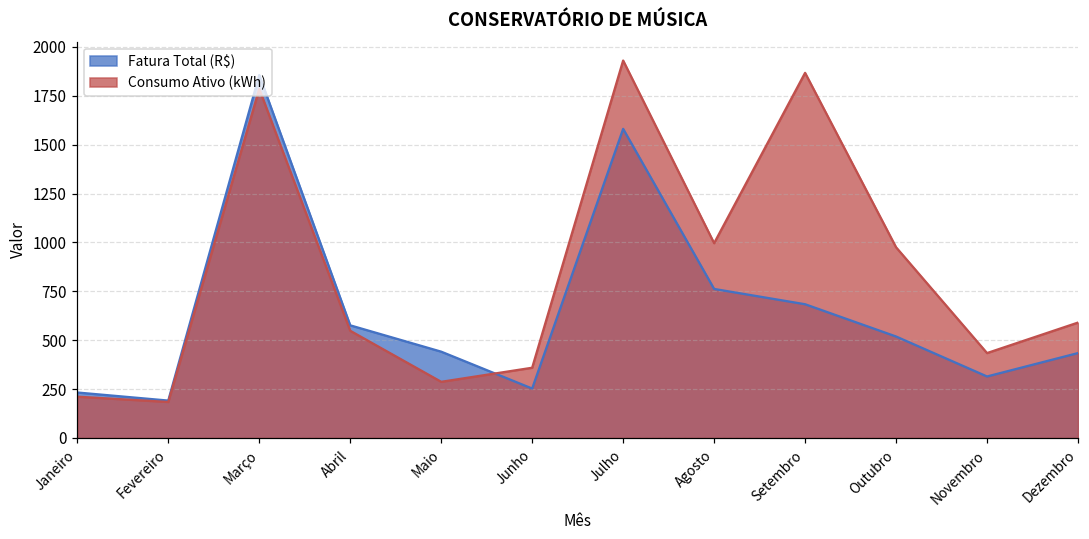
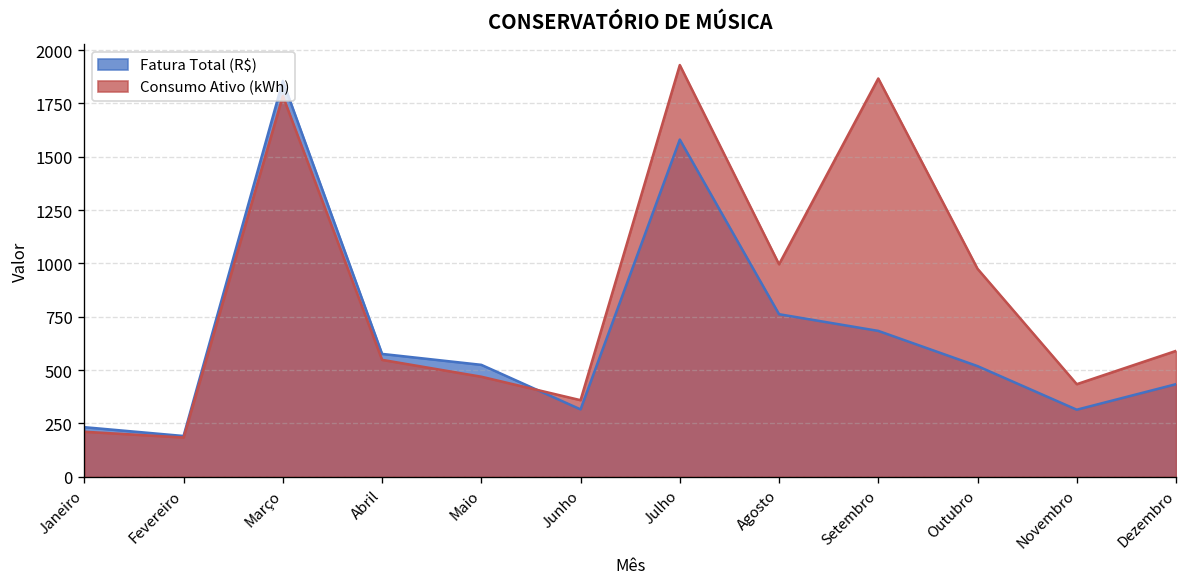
  {
    "Fatura Total (R$)": {
      "Janeiro": 230,
      "Abril": 580,
-     "Maio": 440,
-     "Junho": 250,
+     "Maio": 520,
+     "Junho": 320,
      "Julho": 1580,
      "Agosto": 760,
      "Setembro": 680,
      "Outubro": 520,
      "Novembro": 310,
      "Dezembro": 430
    },
    "Consumo Ativo (kWh)": {
      "Janeiro": 210,
      "Abril": 550,
-     "Maio": 290,
+     "Maio": 470,
      "Junho": 360,
      "Julho": 1930,
      "Agosto": 1000,
      "Setembro": 1870,
      "Outubro": 980,
      "Novembro": 430,
      "Dezembro": 590
    }
  }
